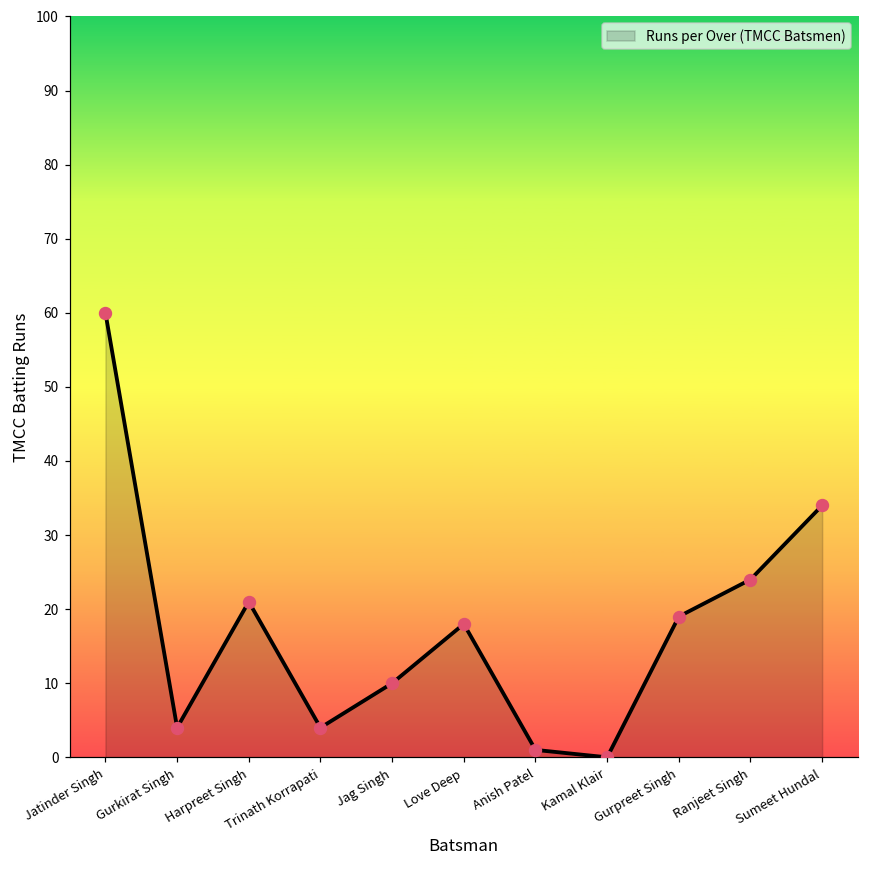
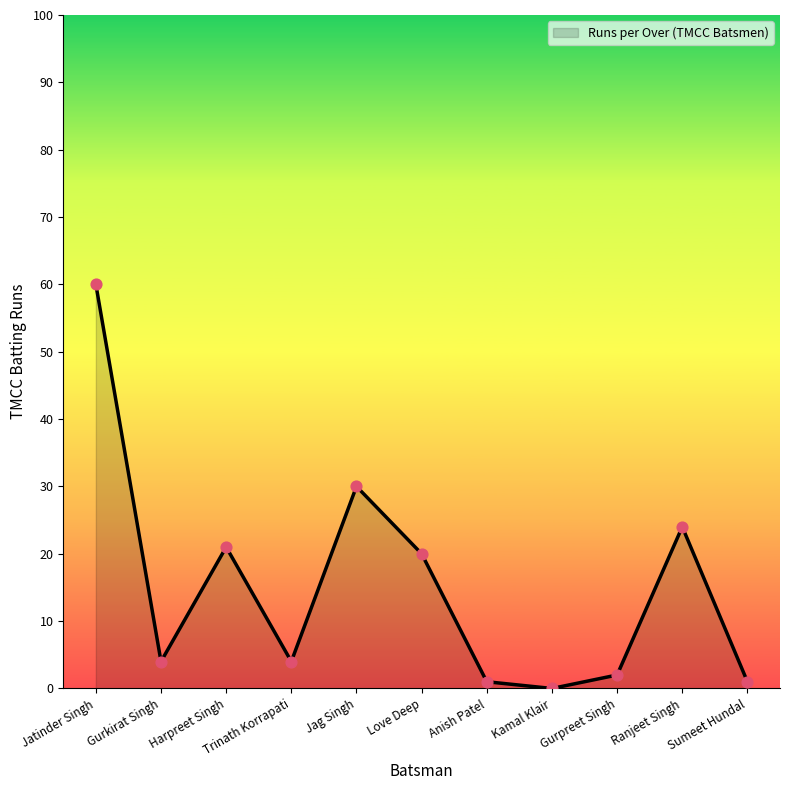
  {
    "Jatinder Singh": 60,
    "Gurkirat Singh": 4,
    "Harpreet Singh": 21,
    "Trinath Korrapati": 4,
-   "Jag Singh": 10,
-   "Love Deep": 18,
+   "Jag Singh": 30,
+   "Love Deep": 20,
    "Anish Patel": 1,
    "Kamal Klair": 0,
-   "Gurpreet Singh": 19,
+   "Gurpreet Singh": 2,
    "Ranjeet Singh": 24,
-   "Sumeet Hundal": 34
+   "Sumeet Hundal": 1
  }
